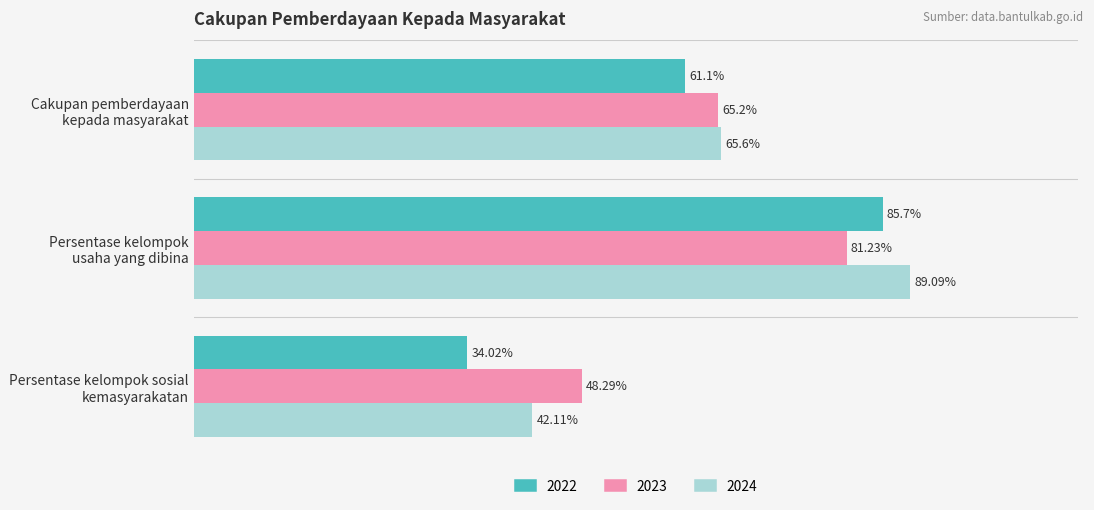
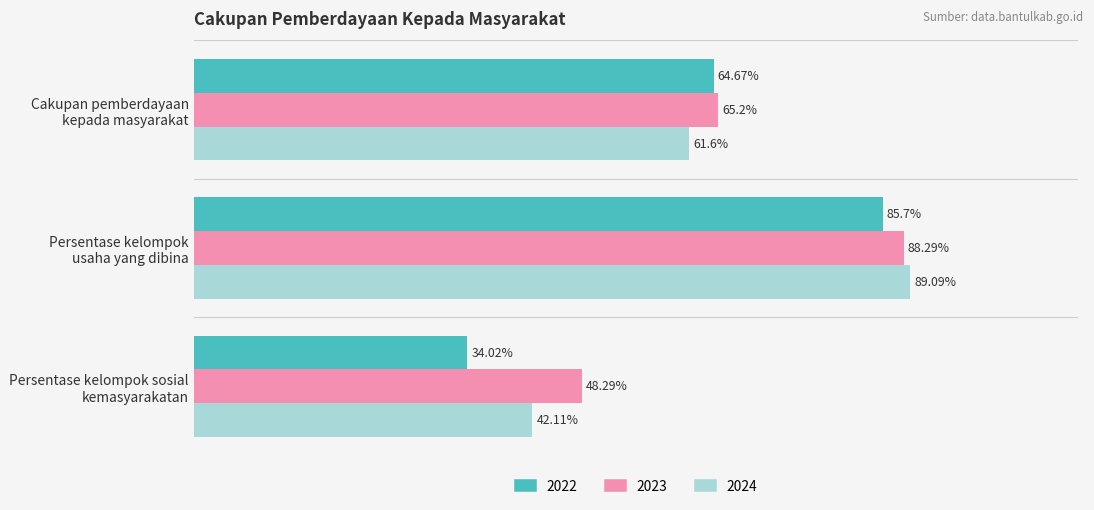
  {
    "2022": {
-     "Cakupan pemberdayaan kepada masyarakat": "61.1%",
+     "Cakupan pemberdayaan kepada masyarakat": "64.67%",
      "Persentase kelompok usaha yang dibina": "85.7%",
      "Persentase kelompok sosial kemasyarakatan": "34.02%"
    },
    "2023": {
      "Cakupan pemberdayaan kepada masyarakat": "65.2%",
-     "Persentase kelompok usaha yang dibina": "81.23%",
+     "Persentase kelompok usaha yang dibina": "88.29%",
      "Persentase kelompok sosial kemasyarakatan": "48.29%"
    },
    "2024": {
-     "Cakupan pemberdayaan kepada masyarakat": "65.6%",
+     "Cakupan pemberdayaan kepada masyarakat": "61.6%",
      "Persentase kelompok usaha yang dibina": "89.09%",
      "Persentase kelompok sosial kemasyarakatan": "42.11%"
    }
  }
